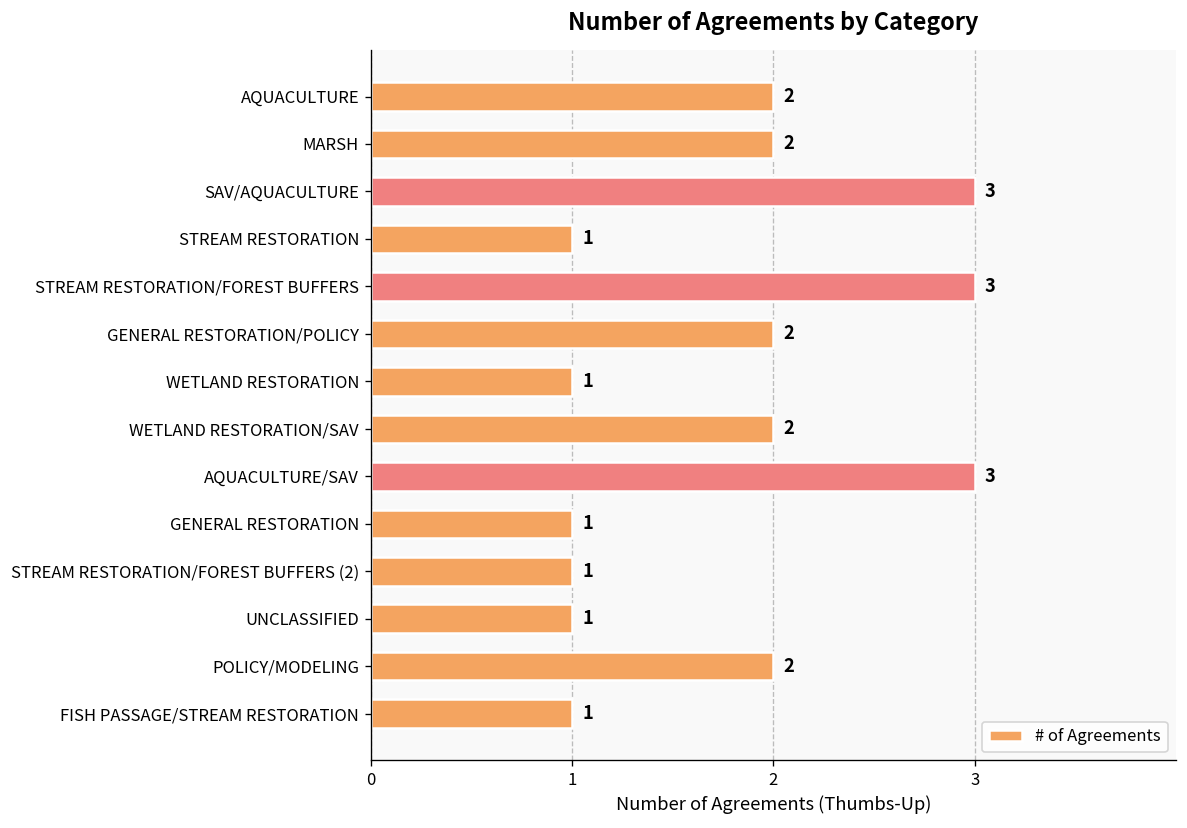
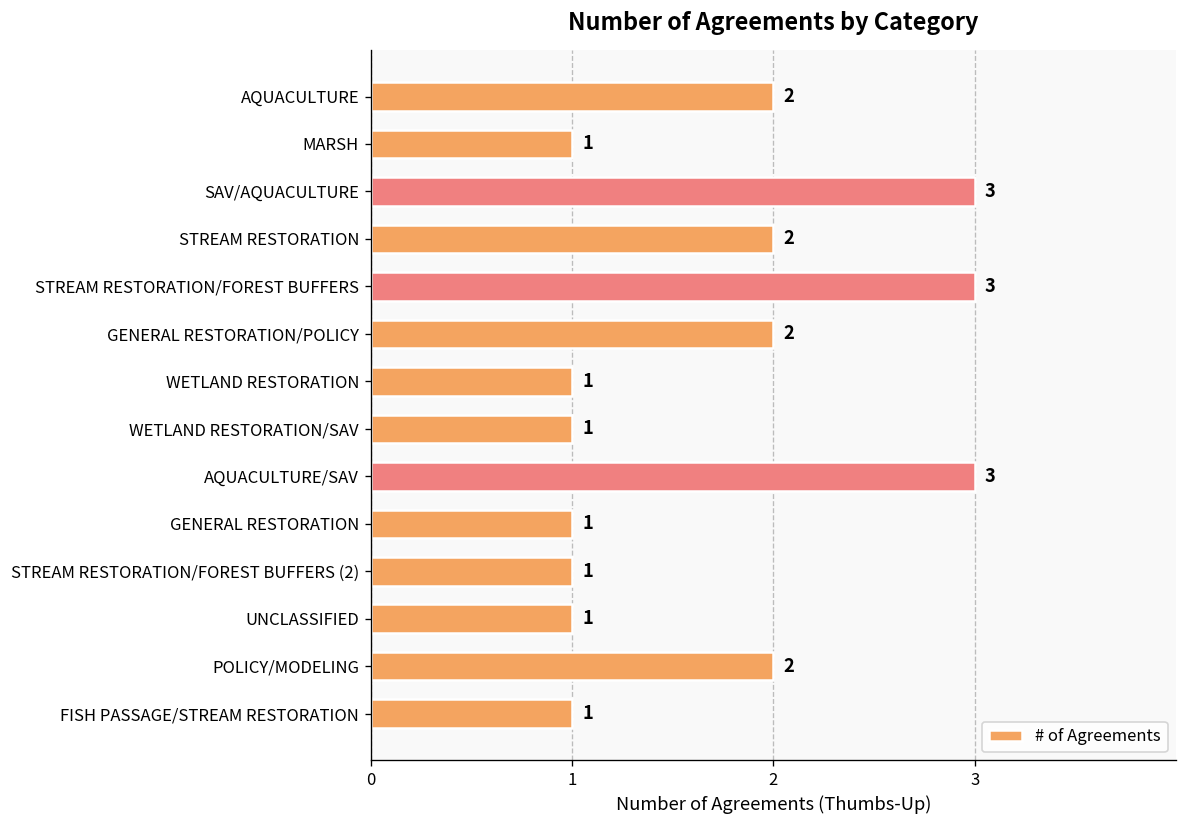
  {
    "AQUACULTURE": 2,
-   "MARSH": 2,
+   "MARSH": 1,
    "SAV/AQUACULTURE": 3,
-   "STREAM RESTORATION": 1,
+   "STREAM RESTORATION": 2,
    "STREAM RESTORATION/FOREST BUFFERS": 3,
    "GENERAL RESTORATION/POLICY": 2,
    "WETLAND RESTORATION": 1,
-   "WETLAND RESTORATION/SAV": 2,
+   "WETLAND RESTORATION/SAV": 1,
    "AQUACULTURE/SAV": 3,
    "GENERAL RESTORATION": 1,
    "STREAM RESTORATION/FOREST BUFFERS (2)": 1,
    "UNCLASSIFIED": 1,
    "POLICY/MODELING": 2,
    "FISH PASSAGE/STREAM RESTORATION": 1
  }
